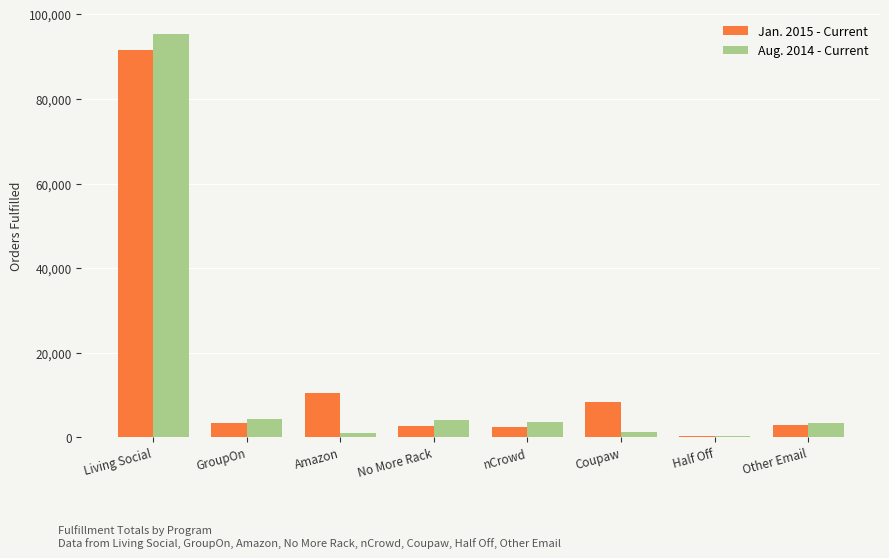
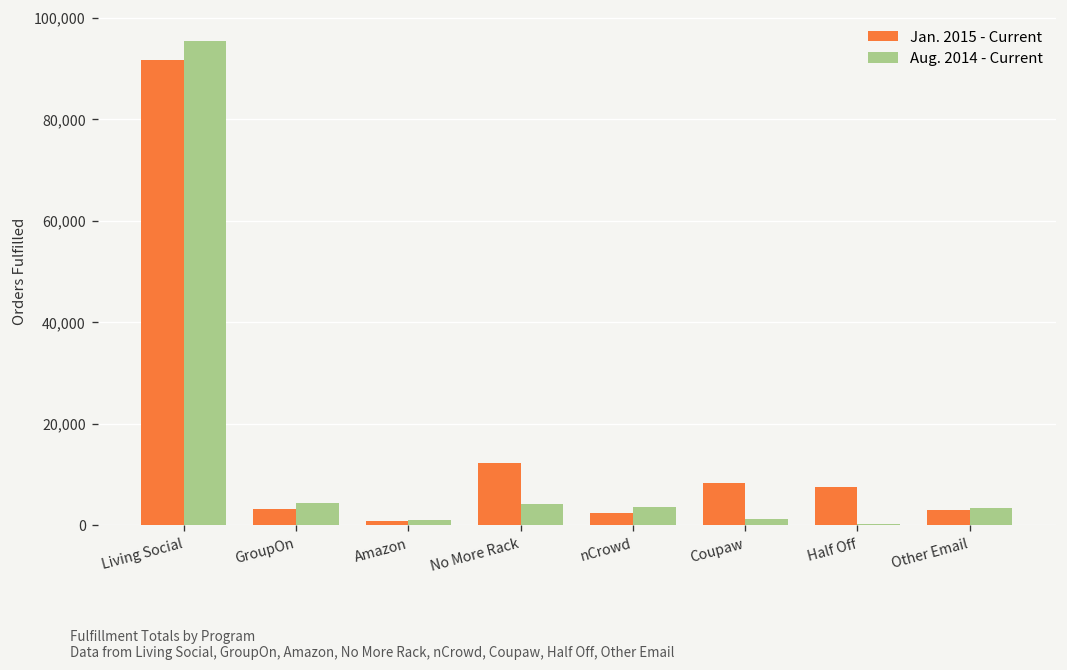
  {
    "Jan. 2015 - Current": {
      "Living Social": "92,000",
      "GroupOn": "3,000",
-     "Amazon": "10,000",
-     "No More Rack": "3,000",
+     "Amazon": "1,000",
+     "No More Rack": "12,000",
      "nCrowd": "2,000",
      "Coupaw": "8,000",
-     "Half Off": "0",
+     "Half Off": "8,000",
      "Other Email": "3,000"
    },
    "Aug. 2014 - Current": {
      "Living Social": "95,000",
      "GroupOn": "4,000",
      "Amazon": "1,000",
      "No More Rack": "4,000",
      "nCrowd": "4,000",
      "Coupaw": "1,000",
      "Other Email": "3,000"
    }
  }
